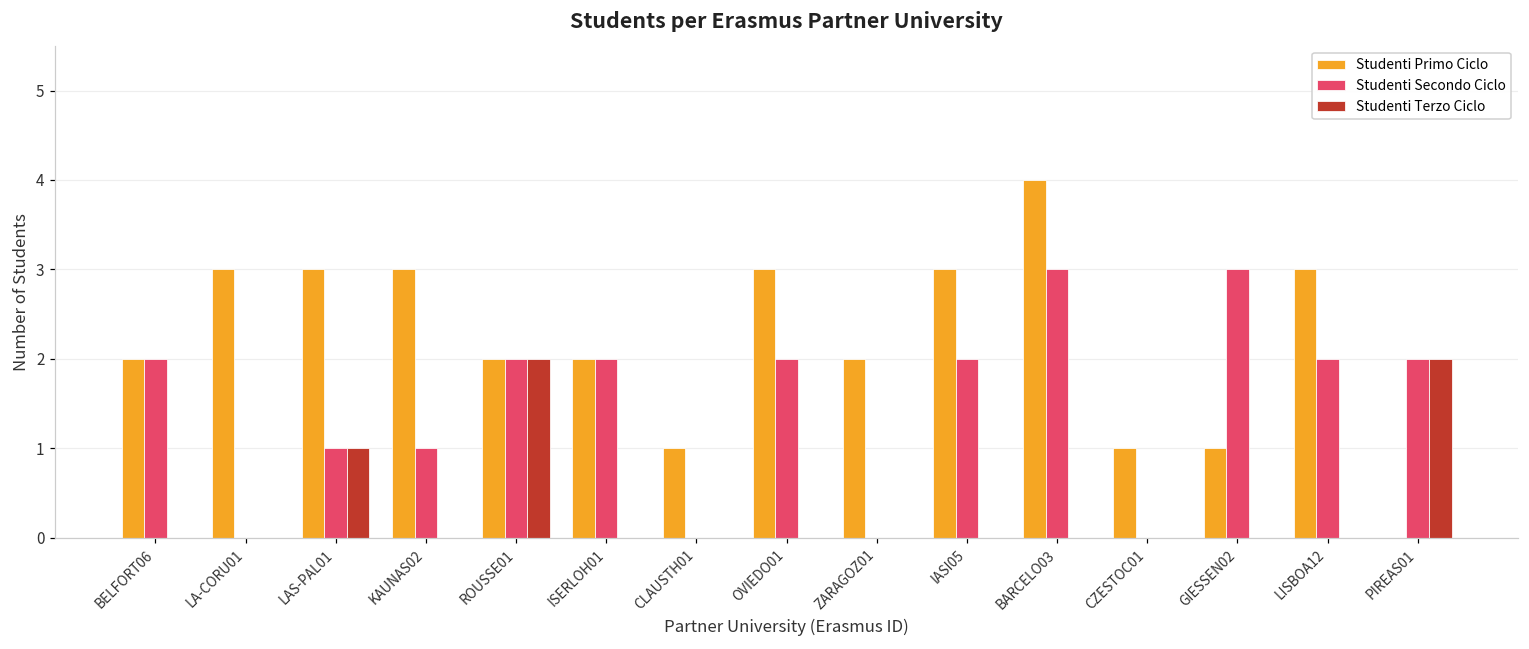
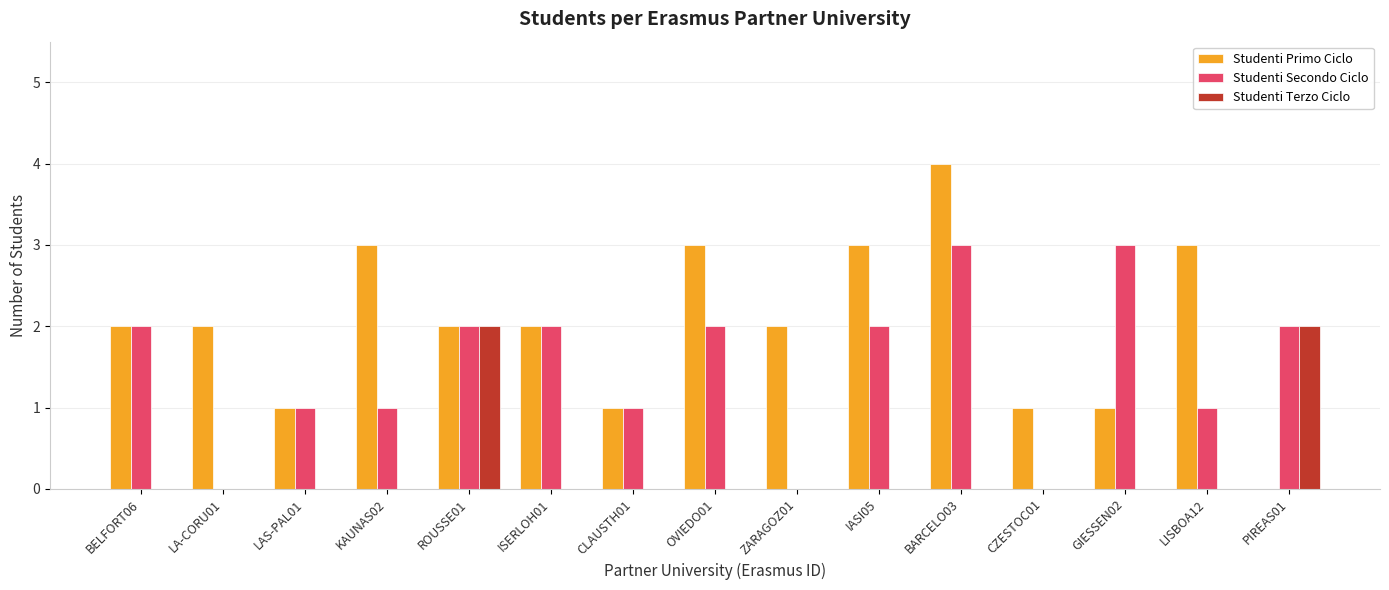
  {
    "Studenti Primo Ciclo": {
      "BELFORT06": 2,
-     "LA-CORU01": 3,
-     "LAS-PAL01": 3,
+     "LA-CORU01": 2,
+     "LAS-PAL01": 1,
      "KAUNAS02": 3,
      "ROUSSE01": 2,
      "ISERLOH01": 2,
      "CLAUSTH01": 1,
      "OVIEDO01": 3,
      "ZARAGOZ01": 2,
      "IASI05": 3,
      "BARCELO03": 4,
      "CZESTOC01": 1,
      "GIESSEN02": 1,
      "LISBOA12": 3,
      "PIREAS01": 0
    },
    "Studenti Secondo Ciclo": {
      "BELFORT06": 2,
      "LA-CORU01": 0,
      "LAS-PAL01": 1,
      "KAUNAS02": 1,
      "ROUSSE01": 2,
      "ISERLOH01": 2,
-     "CLAUSTH01": 0,
+     "CLAUSTH01": 1,
      "OVIEDO01": 2,
      "ZARAGOZ01": 0,
      "IASI05": 2,
      "BARCELO03": 3,
      "CZESTOC01": 0,
      "GIESSEN02": 3,
-     "LISBOA12": 2,
+     "LISBOA12": 1,
      "PIREAS01": 2
    },
    "Studenti Terzo Ciclo": {
      "BELFORT06": 0,
      "LA-CORU01": 0,
-     "LAS-PAL01": 1,
+     "LAS-PAL01": 0,
      "KAUNAS02": 0,
      "ROUSSE01": 2,
      "ISERLOH01": 0,
      "CLAUSTH01": 0,
      "OVIEDO01": 0,
      "ZARAGOZ01": 0,
      "IASI05": 0,
      "BARCELO03": 0,
      "CZESTOC01": 0,
      "GIESSEN02": 0,
      "LISBOA12": 0,
      "PIREAS01": 2
    }
  }
